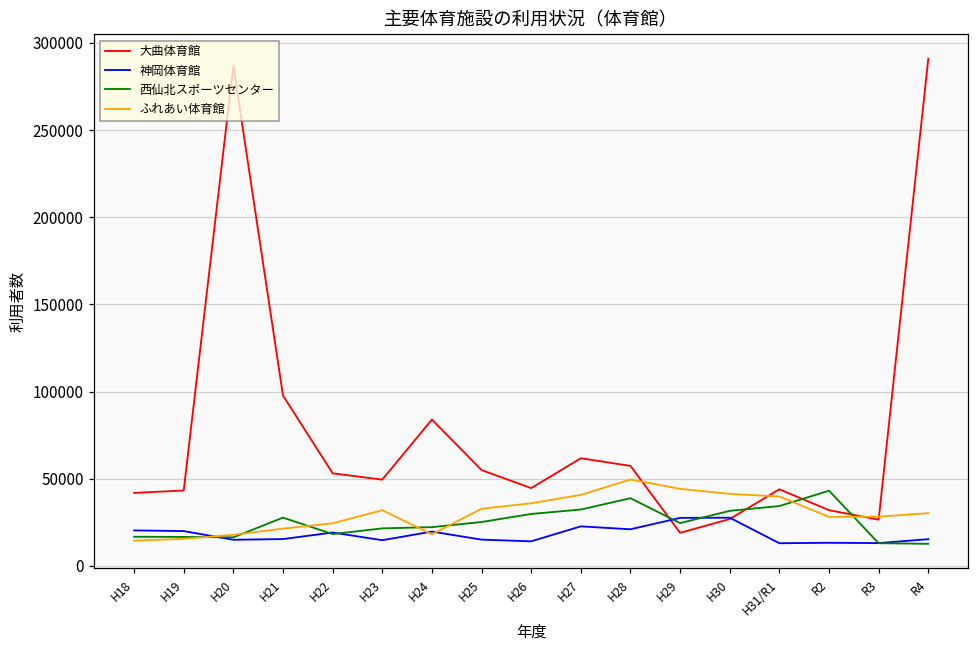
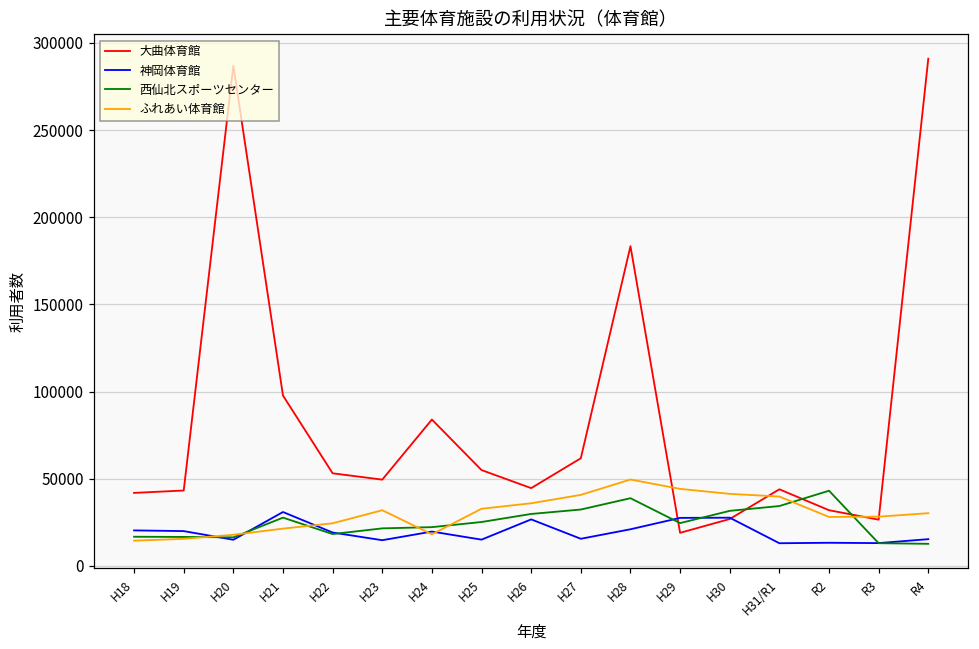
  {
    "大曲体育館": {
      "H18": 42000,
      "H19": 43000,
      "H21": 98000,
      "H22": 53000,
      "H23": 50000,
      "H24": 84000,
      "H25": 55000,
      "H26": 45000,
      "H27": 62000,
-     "H28": 57000,
+     "H28": 183000,
      "H29": 19000,
      "H31/R1": 44000,
      "R2": 32000,
      "R3": 27000,
      "R4": 291000
    },
    "神岡体育館": {
      "H18": 20000,
      "H19": 20000,
-     "H21": 15000,
+     "H21": 31000,
      "H23": 15000,
      "H24": 20000,
      "H25": 15000,
-     "H26": 14000,
-     "H27": 23000,
+     "H26": 27000,
+     "H27": 16000,
      "H28": 21000,
      "H29": 28000,
      "H31/R1": 13000,
      "R2": 13000,
      "R4": 15000
    },
    "西仙北スポーツセンター": {
      "H18": 17000,
      "H21": 28000,
      "H23": 22000,
      "H24": 22000,
      "H25": 25000,
      "H26": 30000,
      "H27": 32000,
      "H28": 39000,
      "H29": 25000,
      "H30": 32000,
      "H31/R1": 34000,
      "R2": 43000,
      "R4": 13000
    },
    "ふれあい体育館": {
      "H18": 14000,
      "H21": 21000,
      "H22": 24000,
      "H23": 32000,
      "H24": 18000,
      "H25": 33000,
      "H26": 36000,
      "H27": 41000,
      "H28": 50000,
      "H29": 44000,
      "H30": 41000,
      "H31/R1": 40000,
      "R2": 28000,
      "R3": 28000,
      "R4": 30000
    }
  }
